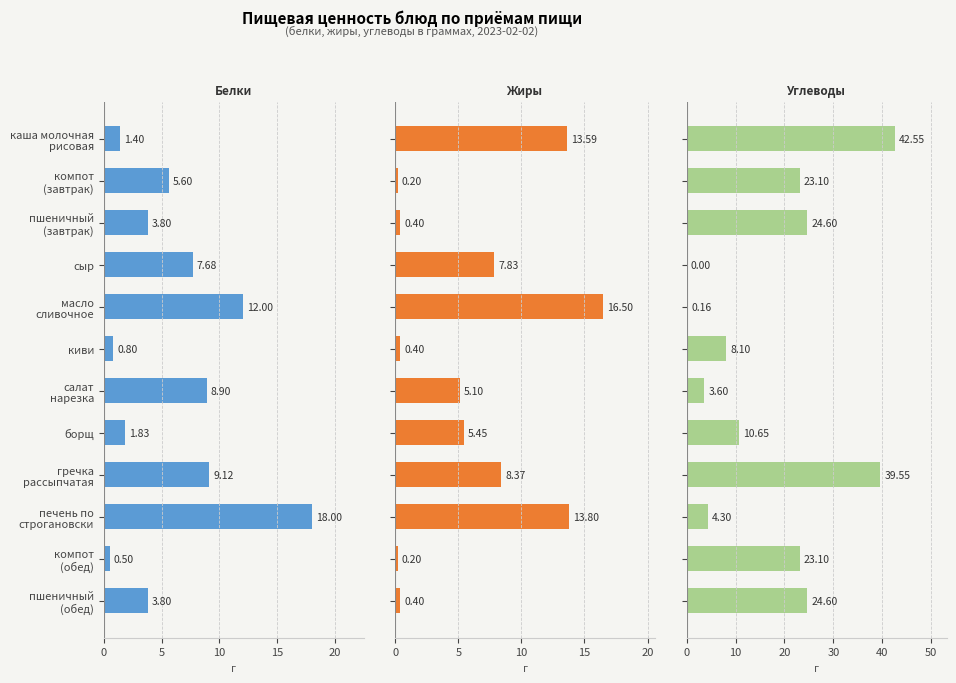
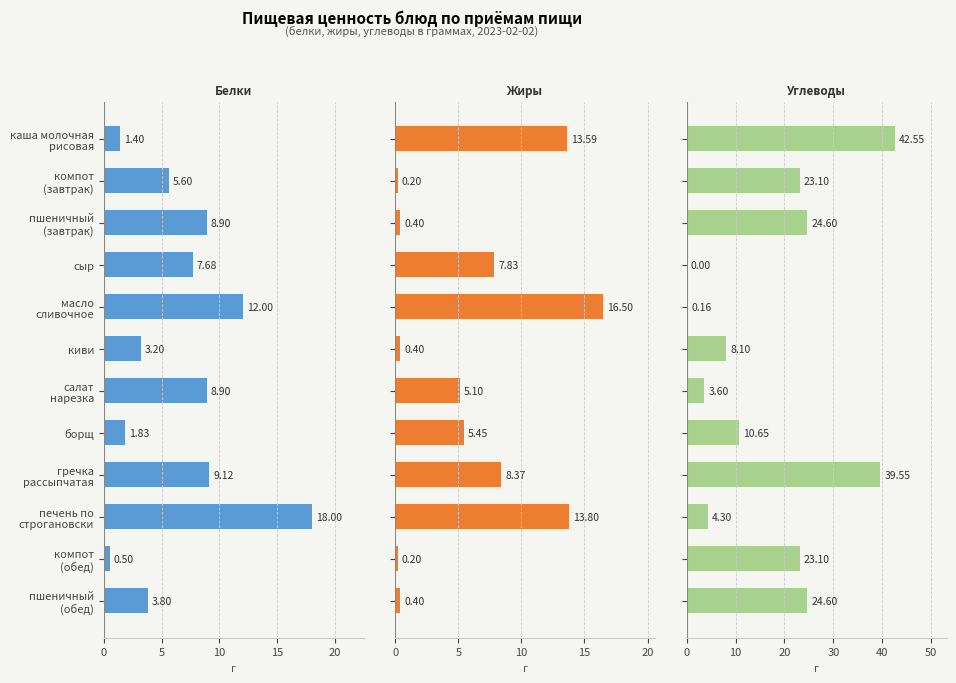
  {
    "Белки": {
      "каша молочная рисовая": 1.40,
      "компот (завтрак)": 5.60,
-     "пшеничный (завтрак)": 3.80,
+     "пшеничный (завтрак)": 8.90,
      "сыр": 7.68,
      "масло сливочное": 12.00,
-     "киви": 0.80,
+     "киви": 3.20,
      "салат нарезка": 8.90,
      "борщ": 1.83,
      "гречка рассыпчатая": 9.12,
      "печень по строгановски": 18.00,
      "компот (обед)": 0.50,
      "пшеничный (обед)": 3.80
    }
  }
